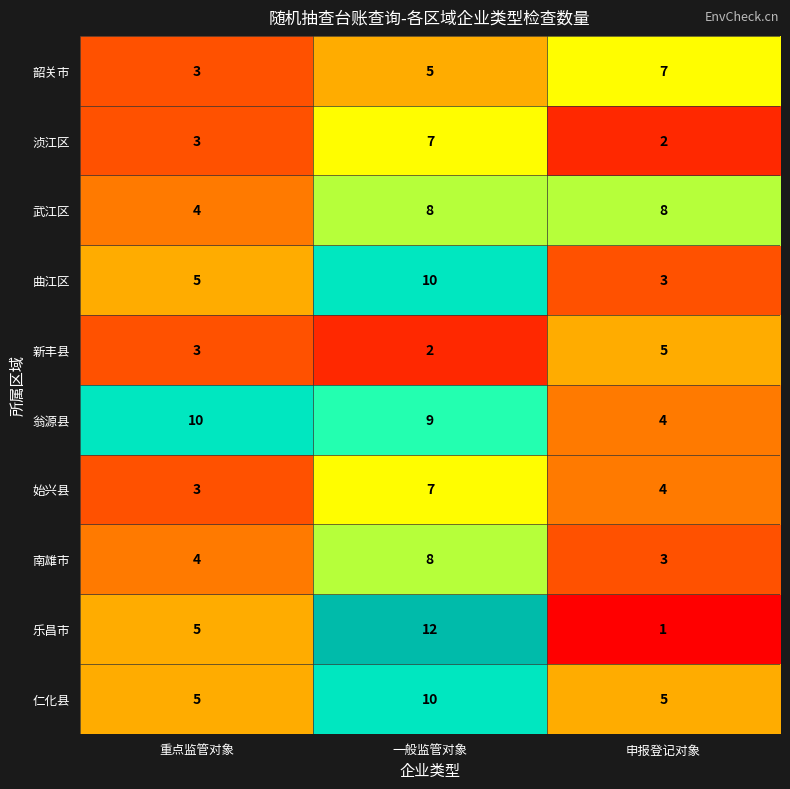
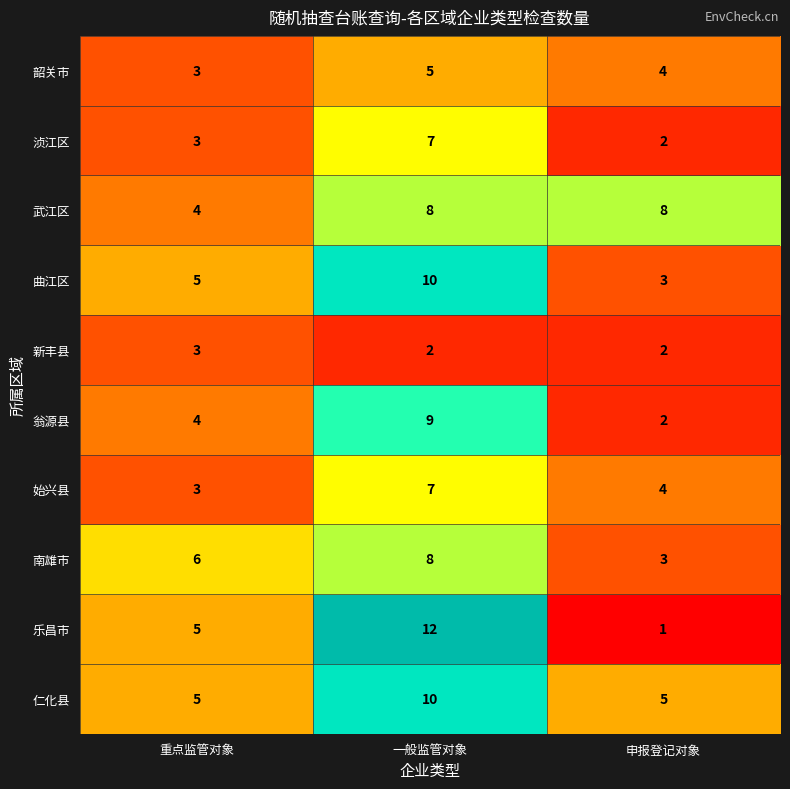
  {
    "韶关市": {
      "重点监管对象": 3,
      "一般监管对象": 5,
-     "申报登记对象": 7
+     "申报登记对象": 4
    },
    "浈江区": {
      "重点监管对象": 3,
      "一般监管对象": 7,
      "申报登记对象": 2
    },
    "武江区": {
      "重点监管对象": 4,
      "一般监管对象": 8,
      "申报登记对象": 8
    },
    "曲江区": {
      "重点监管对象": 5,
      "一般监管对象": 10,
      "申报登记对象": 3
    },
    "新丰县": {
      "重点监管对象": 3,
      "一般监管对象": 2,
-     "申报登记对象": 5
+     "申报登记对象": 2
    },
    "翁源县": {
-     "重点监管对象": 10,
+     "重点监管对象": 4,
      "一般监管对象": 9,
-     "申报登记对象": 4
+     "申报登记对象": 2
    },
    "始兴县": {
      "重点监管对象": 3,
      "一般监管对象": 7,
      "申报登记对象": 4
    },
    "南雄市": {
-     "重点监管对象": 4,
+     "重点监管对象": 6,
      "一般监管对象": 8,
      "申报登记对象": 3
    },
    "乐昌市": {
      "重点监管对象": 5,
      "一般监管对象": 12,
      "申报登记对象": 1
    },
    "仁化县": {
      "重点监管对象": 5,
      "一般监管对象": 10,
      "申报登记对象": 5
    }
  }
